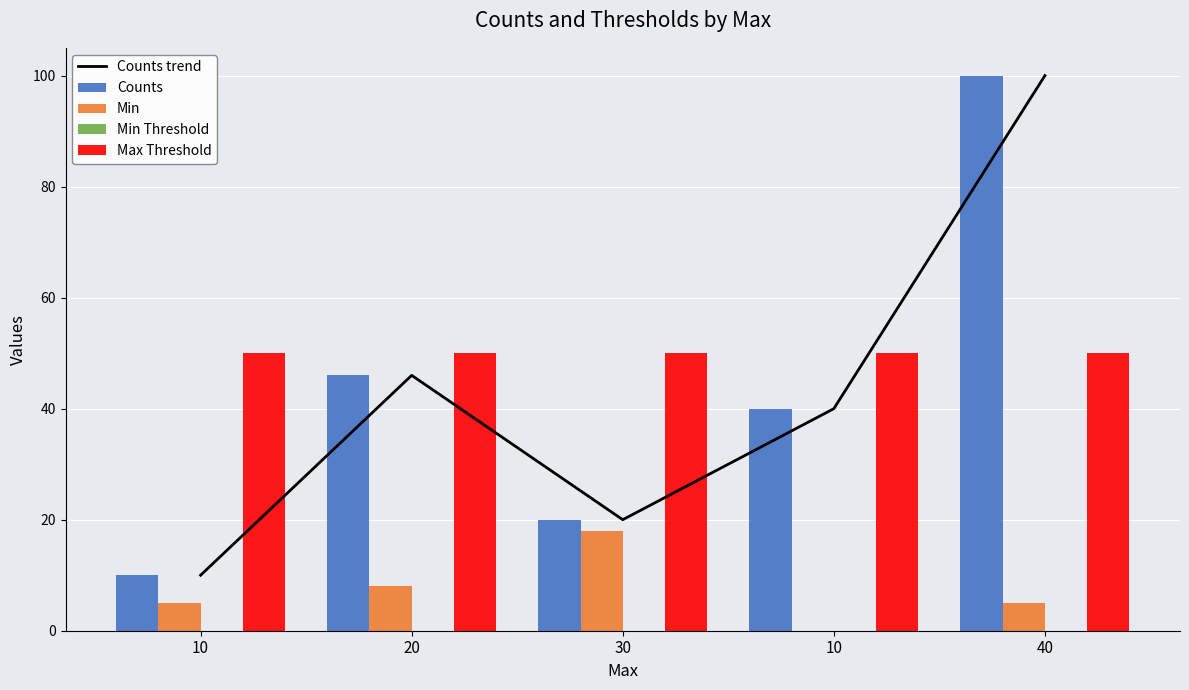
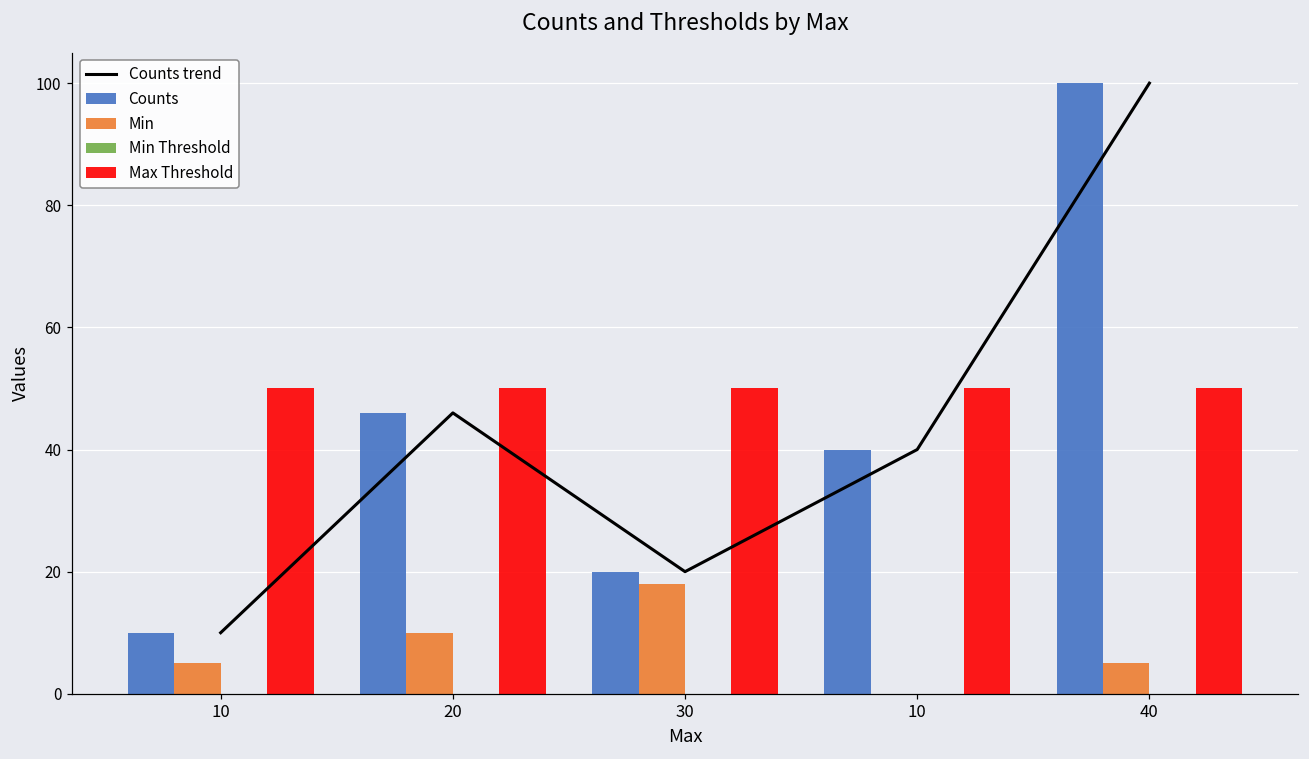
  {
    "Counts": {
      "20": 46,
      "30": 20,
      "40": 100
    },
    "Counts trend": {
      "20": 46,
      "30": 20,
      "40": 100
    },
    "Min": {
-     "20": 8,
+     "20": 10,
      "30": 18,
      "40": 5
    },
    "Min Threshold": {
      "20": 0,
      "30": 0,
      "40": 0
    },
    "Max Threshold": {
      "20": 50,
      "30": 50,
      "40": 50
    }
  }
